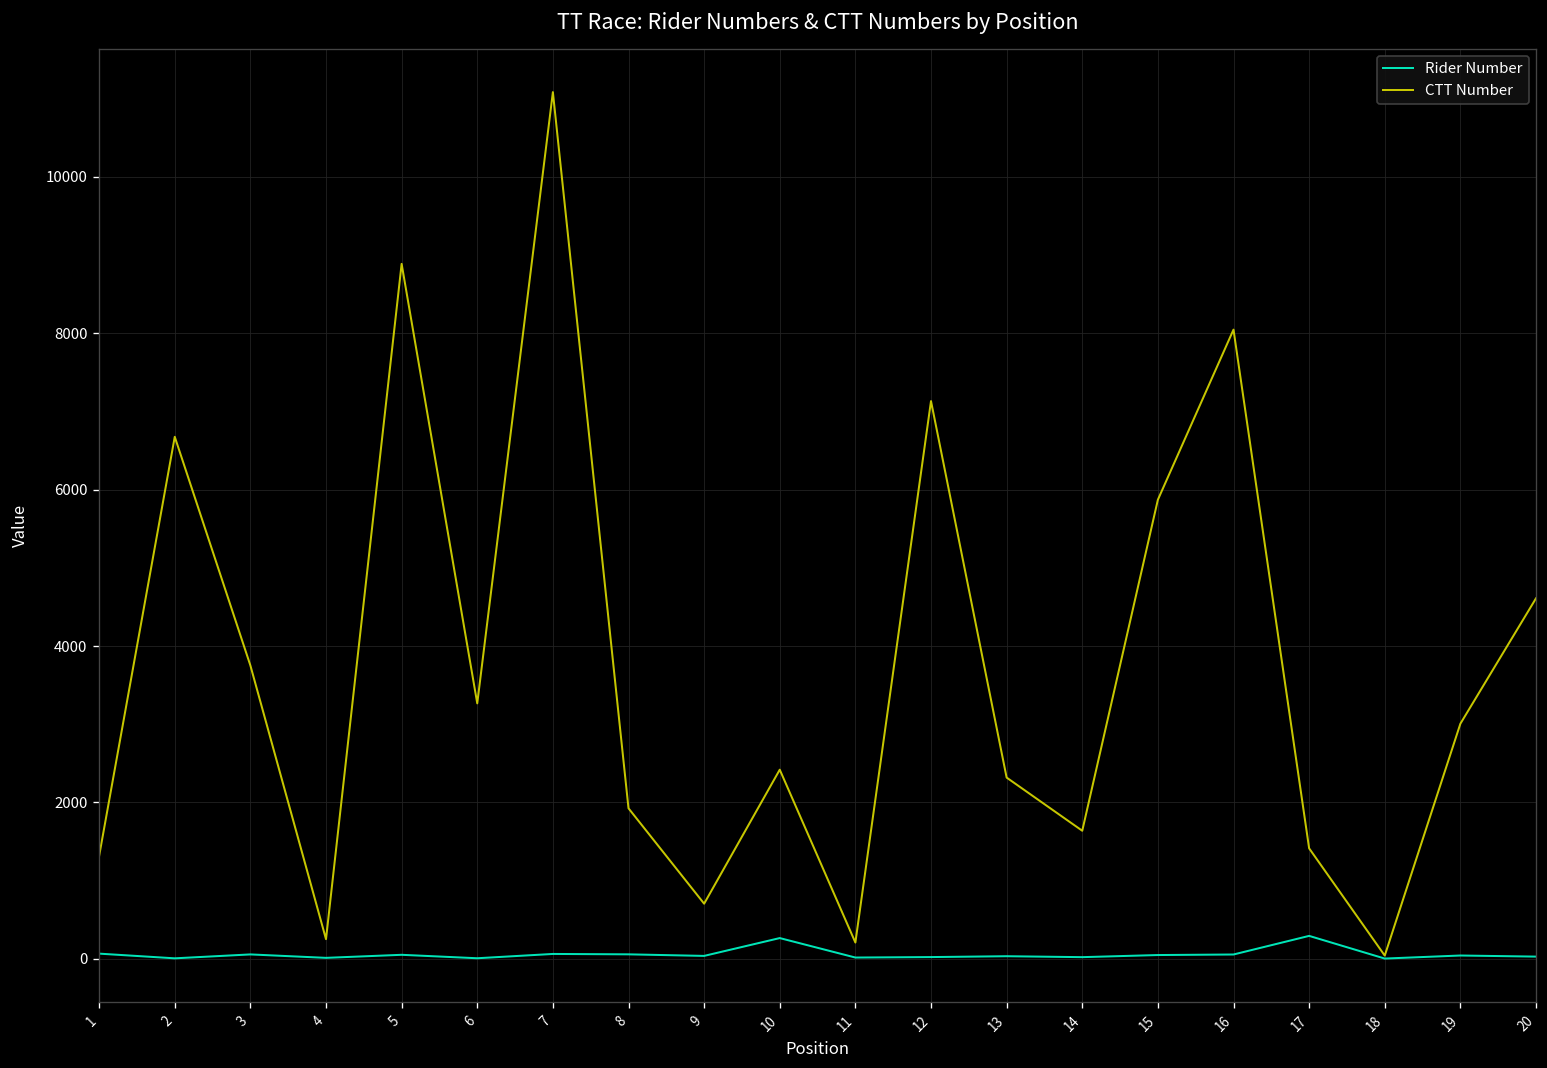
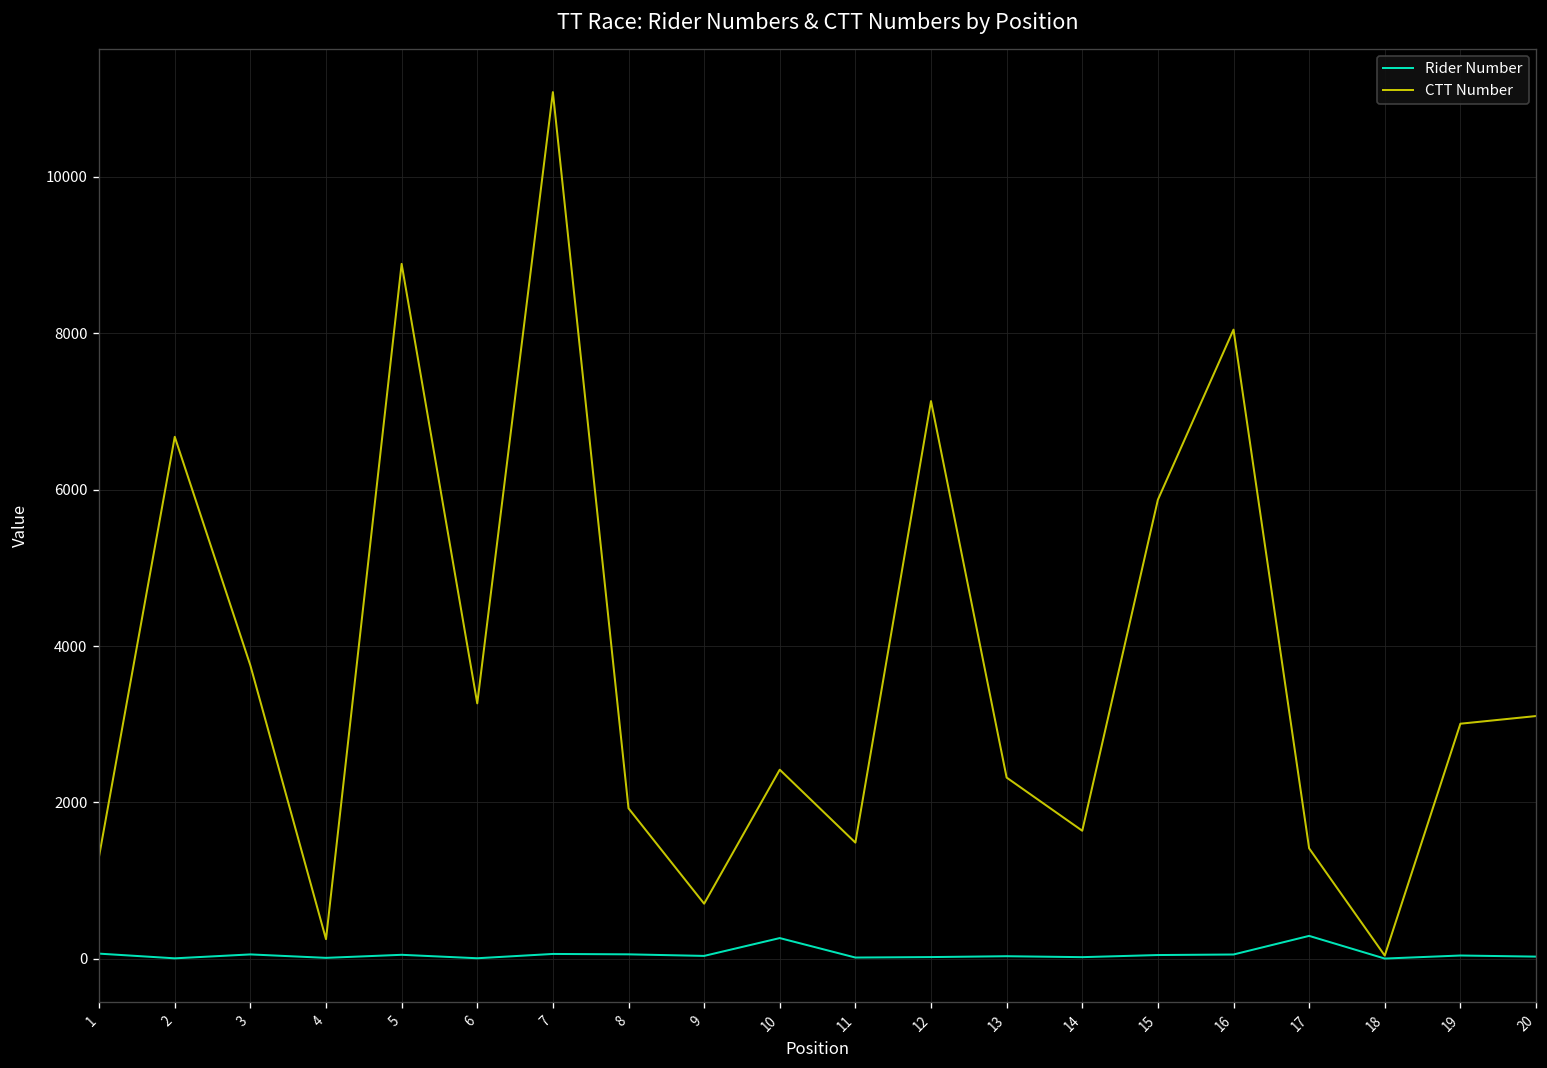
  {
    "Rider Number": {
      "1": 100,
      "2": 0,
      "3": 100,
      "4": 0,
      "5": 100,
      "6": 0,
      "7": 100,
      "8": 100,
      "9": 0,
      "10": 300,
      "11": 0,
      "12": 0,
      "13": 0,
      "14": 0,
      "15": 0,
      "16": 100,
      "17": 300,
      "19": 0,
      "20": 0
    },
    "CTT Number": {
      "1": 1300,
      "2": 6700,
      "3": 3800,
      "4": 300,
      "5": 8900,
      "6": 3300,
      "7": 11100,
      "8": 1900,
      "9": 700,
      "10": 2400,
-     "11": 200,
+     "11": 1500,
      "12": 7100,
      "13": 2300,
      "14": 1600,
      "15": 5900,
      "16": 8000,
      "17": 1400,
      "19": 3000,
-     "20": 4600
+     "20": 3100
    }
  }
